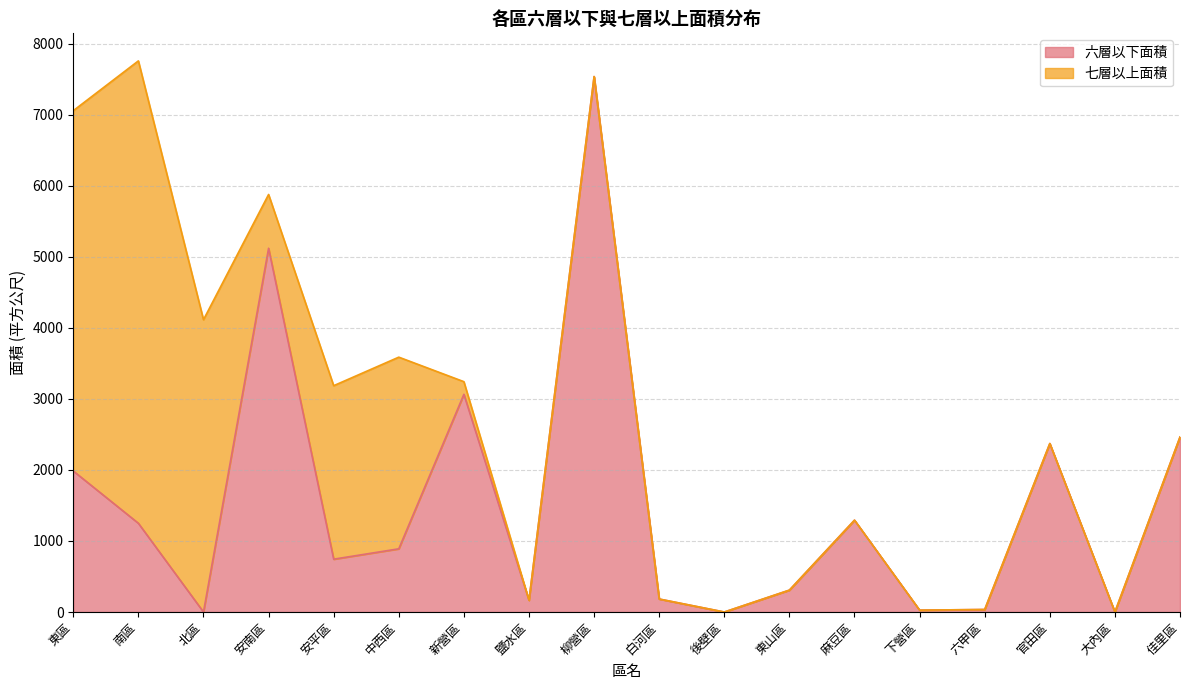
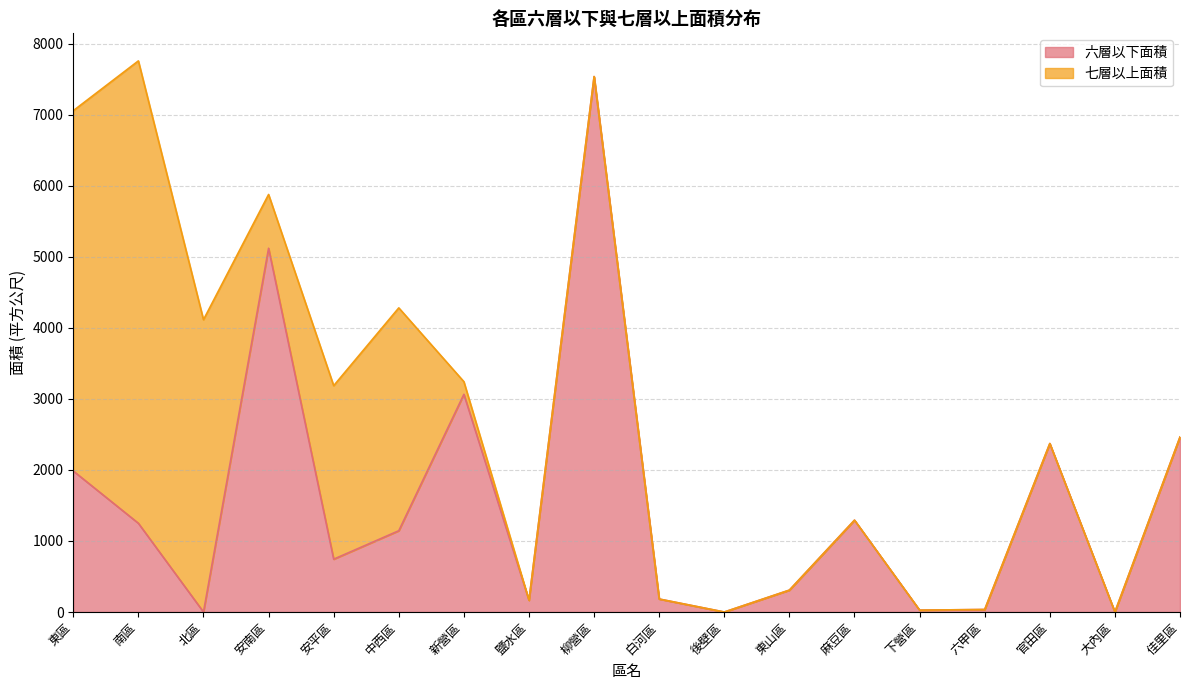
  {
    "六層以下面積": {
      "東區": 2000,
      "南區": 1200,
      "北區": 0,
      "安南區": 5100,
      "安平區": 700,
-     "中西區": 900,
+     "中西區": 1100,
      "新營區": 3100
    },
    "七層以上面積": {
      "東區": 5100,
      "南區": 6500,
      "北區": 4100,
      "安南區": 800,
      "安平區": 2400,
-     "中西區": 2700,
+     "中西區": 3100,
      "新營區": 200
    }
  }
